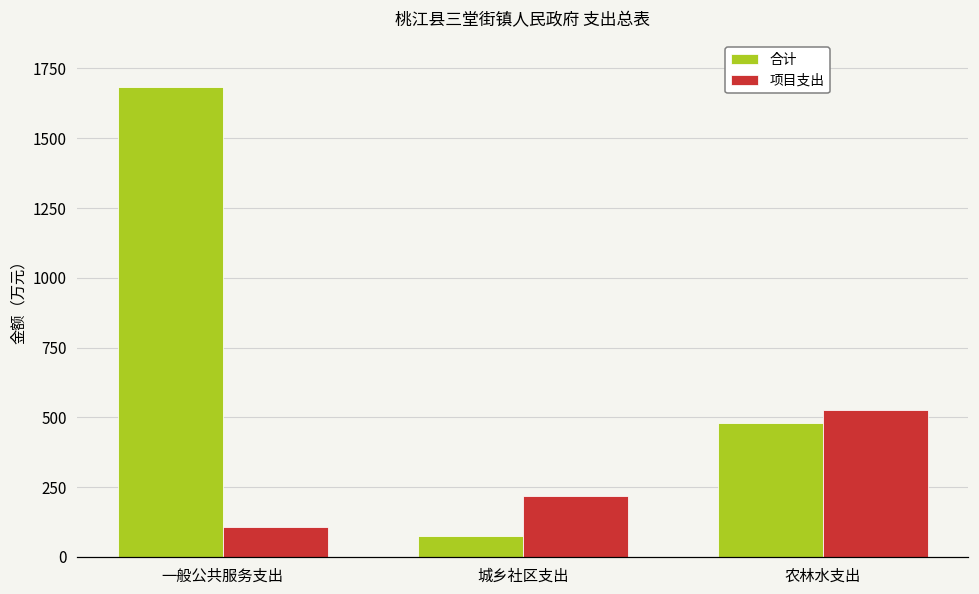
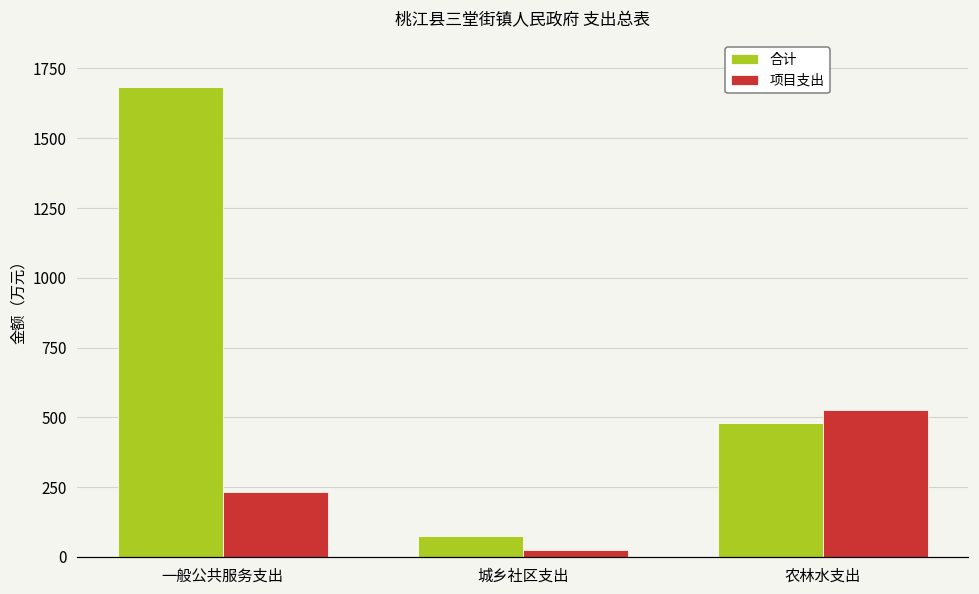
  {
    "合计": {
      "一般公共服务支出": 1680,
      "城乡社区支出": 80,
      "农林水支出": 480
    },
    "项目支出": {
-     "一般公共服务支出": 110,
-     "城乡社区支出": 220,
+     "一般公共服务支出": 230,
+     "城乡社区支出": 30,
      "农林水支出": 530
    }
  }
